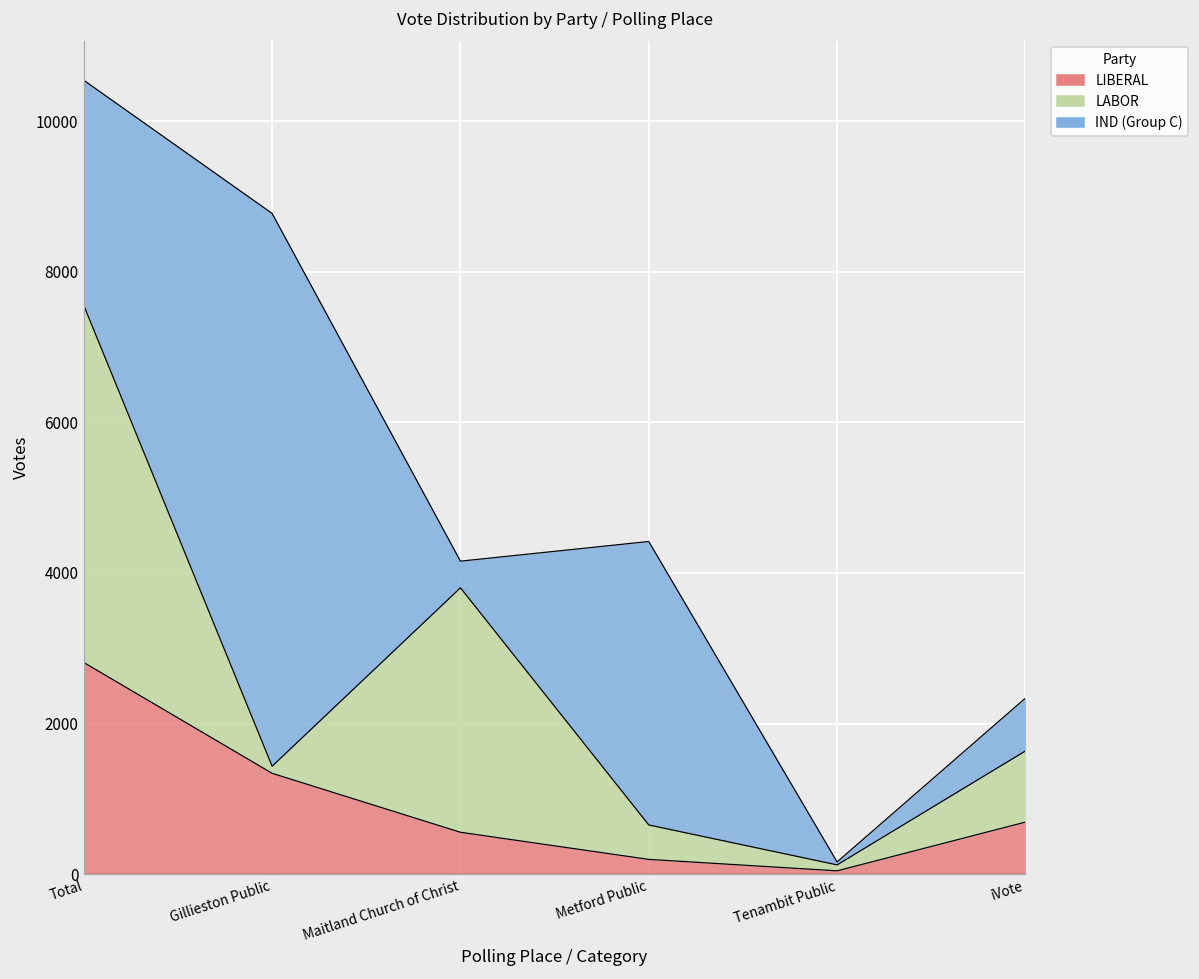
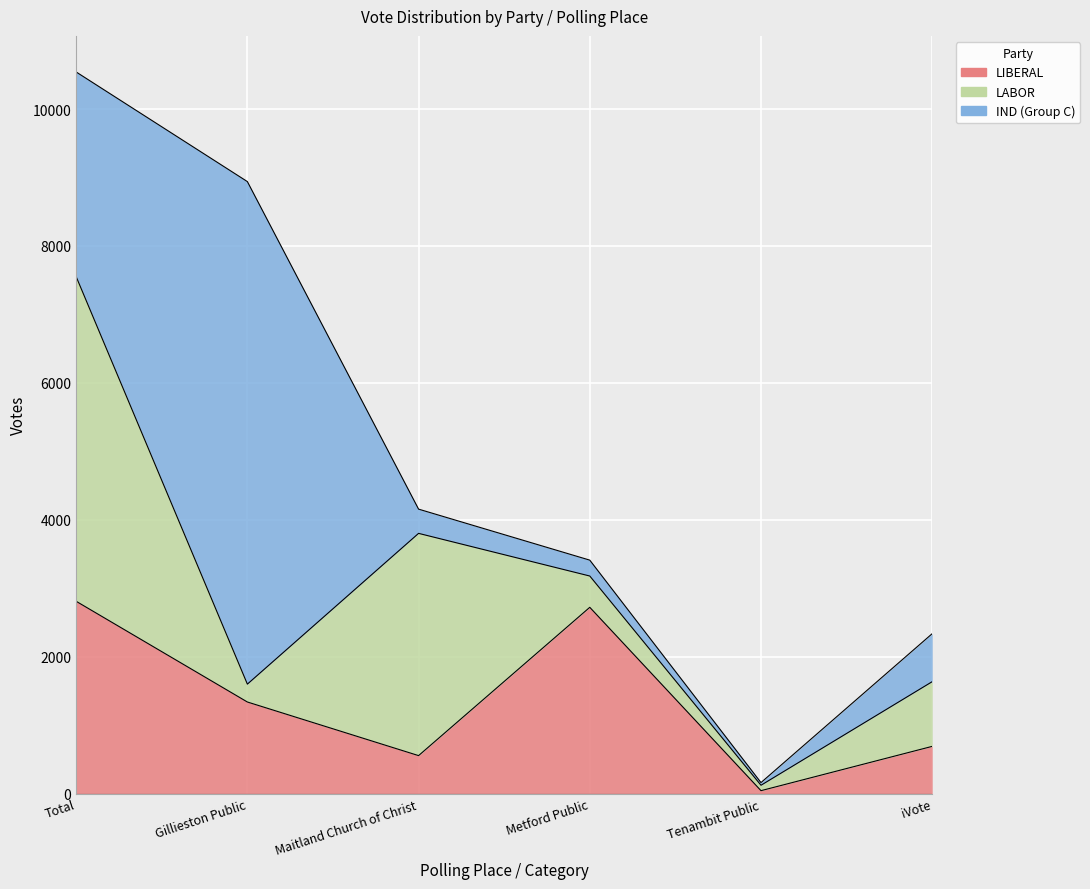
  {
    "LIBERAL": {
      "Total": 2800,
      "Gillieston Public": 1300,
      "Maitland Church of Christ": 600,
-     "Metford Public": 200,
+     "Metford Public": 2700,
      "Tenambit Public": 0,
      "iVote": 700
    },
    "LABOR": {
      "Total": 4700,
-     "Gillieston Public": 100,
+     "Gillieston Public": 300,
      "Maitland Church of Christ": 3200,
      "Metford Public": 500,
      "Tenambit Public": 100,
      "iVote": 900
    },
    "IND (Group C)": {
      "Total": 3000,
      "Gillieston Public": 7300,
      "Maitland Church of Christ": 400,
-     "Metford Public": 3800,
+     "Metford Public": 200,
      "Tenambit Public": 0,
      "iVote": 700
    }
  }
